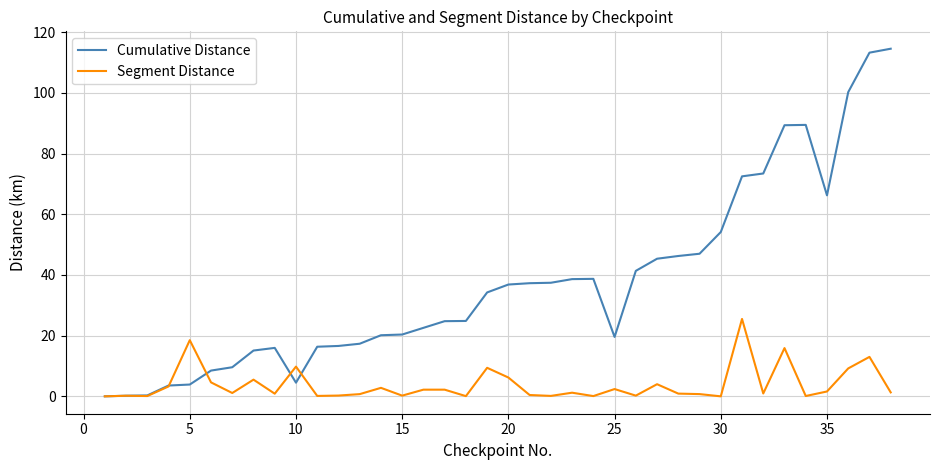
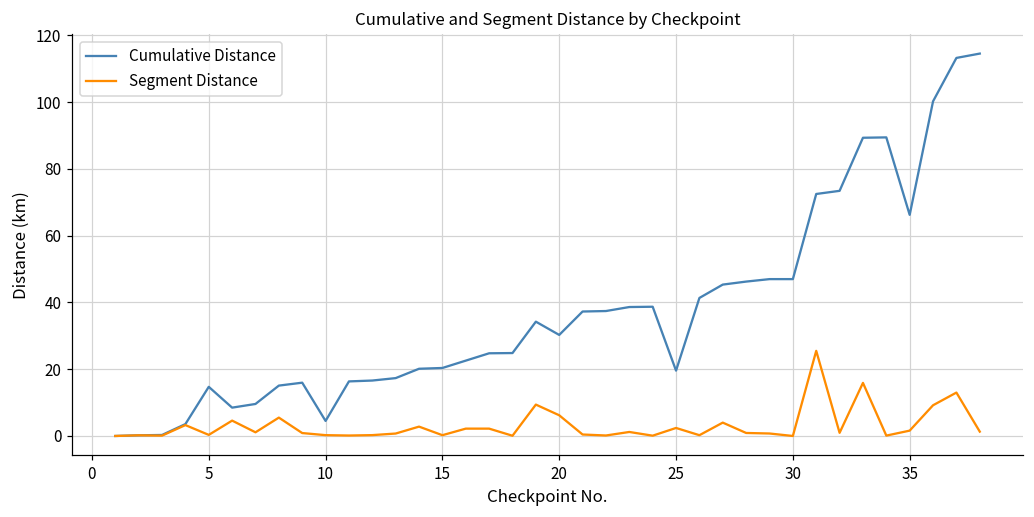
  {
    "Cumulative Distance": {
-     "5": 4,
+     "5": 15,
      "10": 5,
      "15": 20,
-     "20": 37,
+     "20": 30,
      "25": 20,
-     "30": 54,
+     "30": 47,
      "35": 66
    },
    "Segment Distance": {
-     "5": 19,
-     "10": 10,
+     "5": 0,
+     "10": 0,
      "15": 0,
      "20": 6,
      "25": 2,
      "30": 0,
      "35": 2
    }
  }
